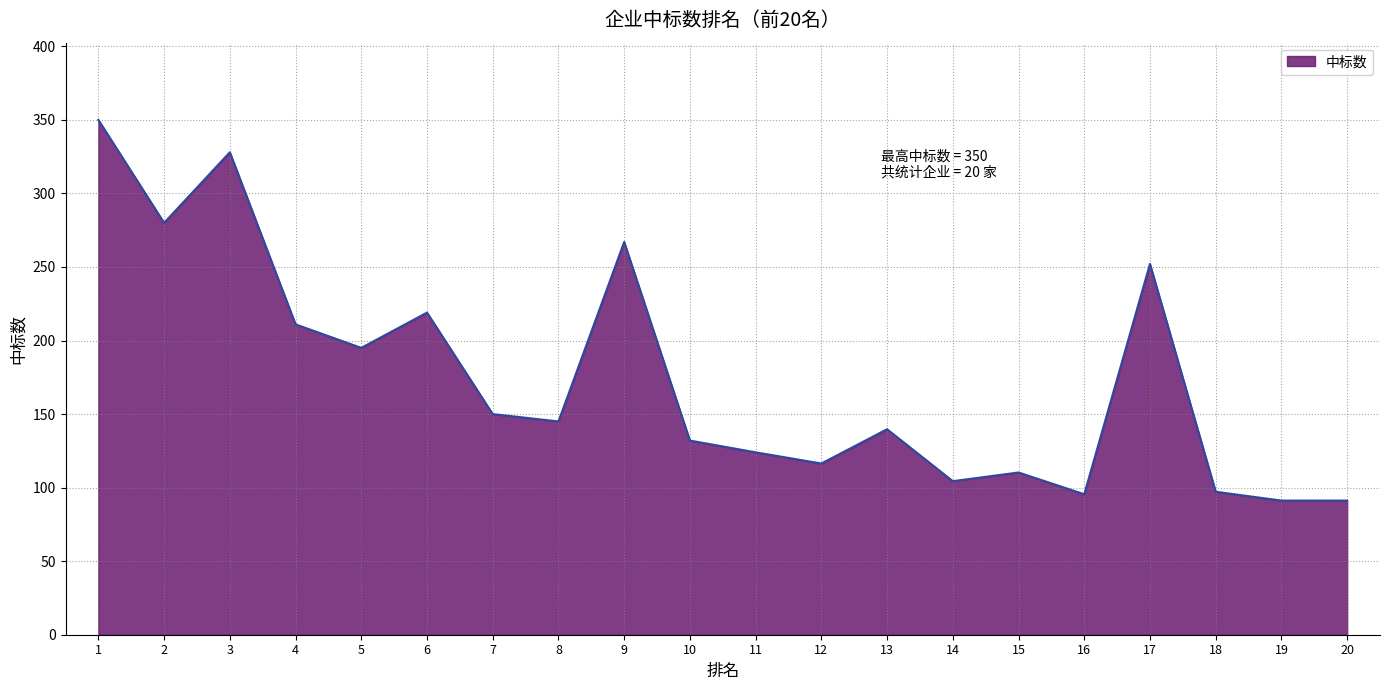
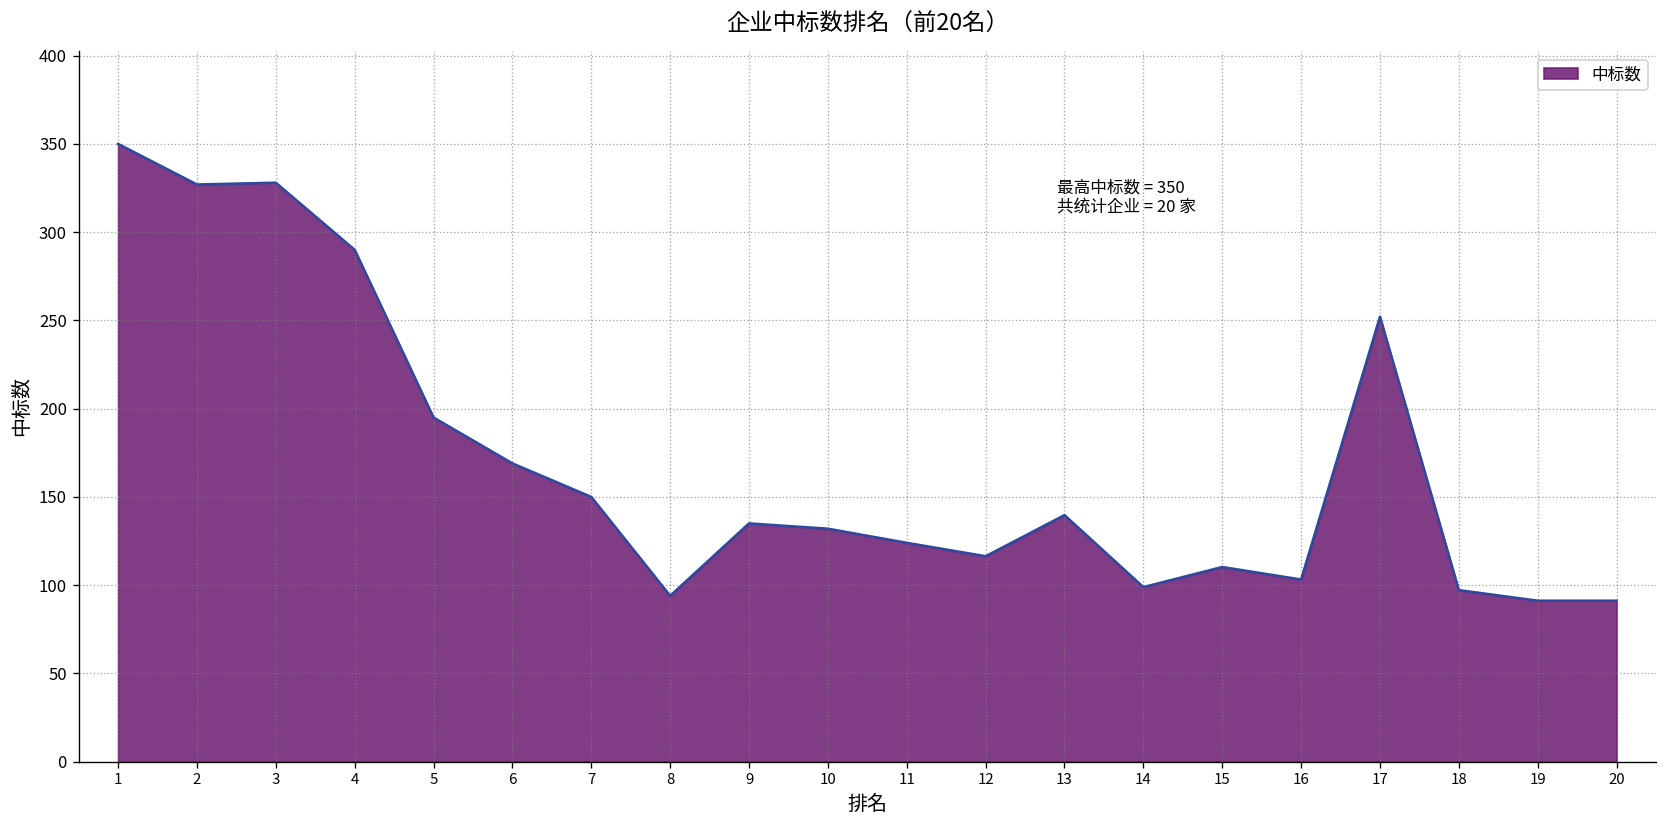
  {
    "1": 350,
-   "2": 280,
+   "2": 327,
    "3": 328,
-   "4": 211,
+   "4": 290,
    "5": 195,
-   "6": 219,
+   "6": 169,
    "7": 150,
-   "8": 145,
-   "9": 267,
+   "8": 94,
+   "9": 135,
    "10": 132,
    "11": 124,
    "12": 116,
    "13": 140,
-   "14": 104,
+   "14": 99,
    "15": 110,
-   "16": 96,
+   "16": 103,
    "17": 252,
    "18": 97,
    "19": 91,
    "20": 91
  }
